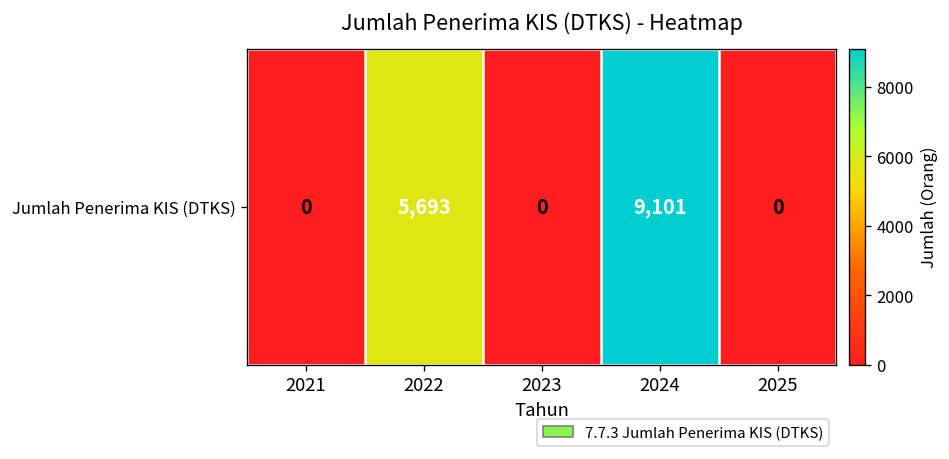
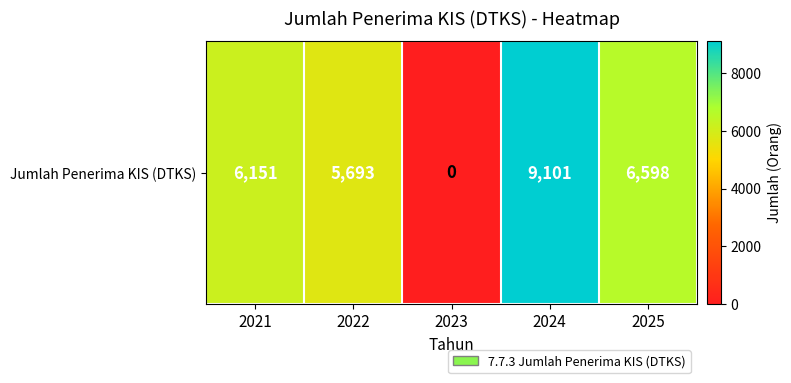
  {
    "Jumlah Penerima KIS (DTKS)": {
-     "2021": "0",
+     "2021": "6,151",
      "2022": "5,693",
      "2023": "0",
      "2024": "9,101",
-     "2025": "0"
+     "2025": "6,598"
    }
  }
